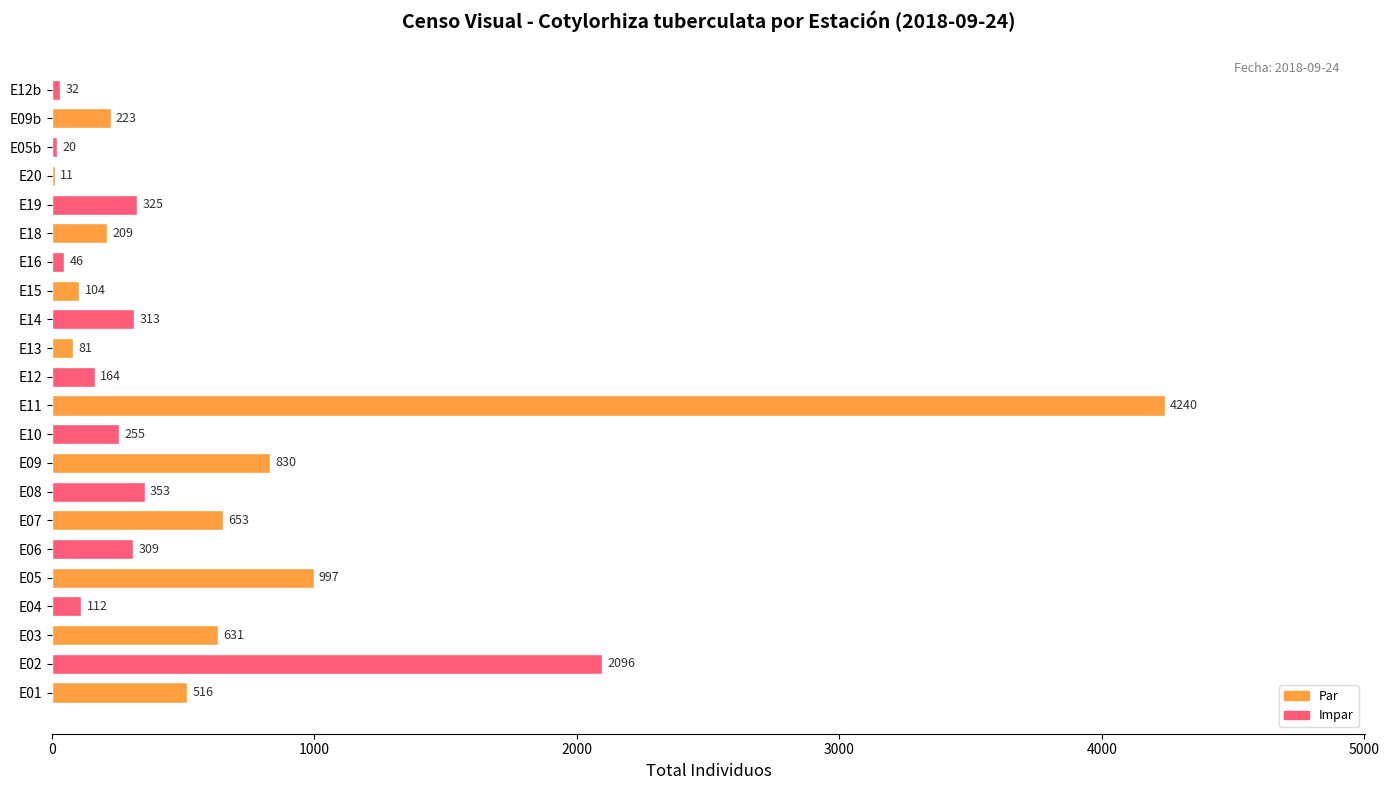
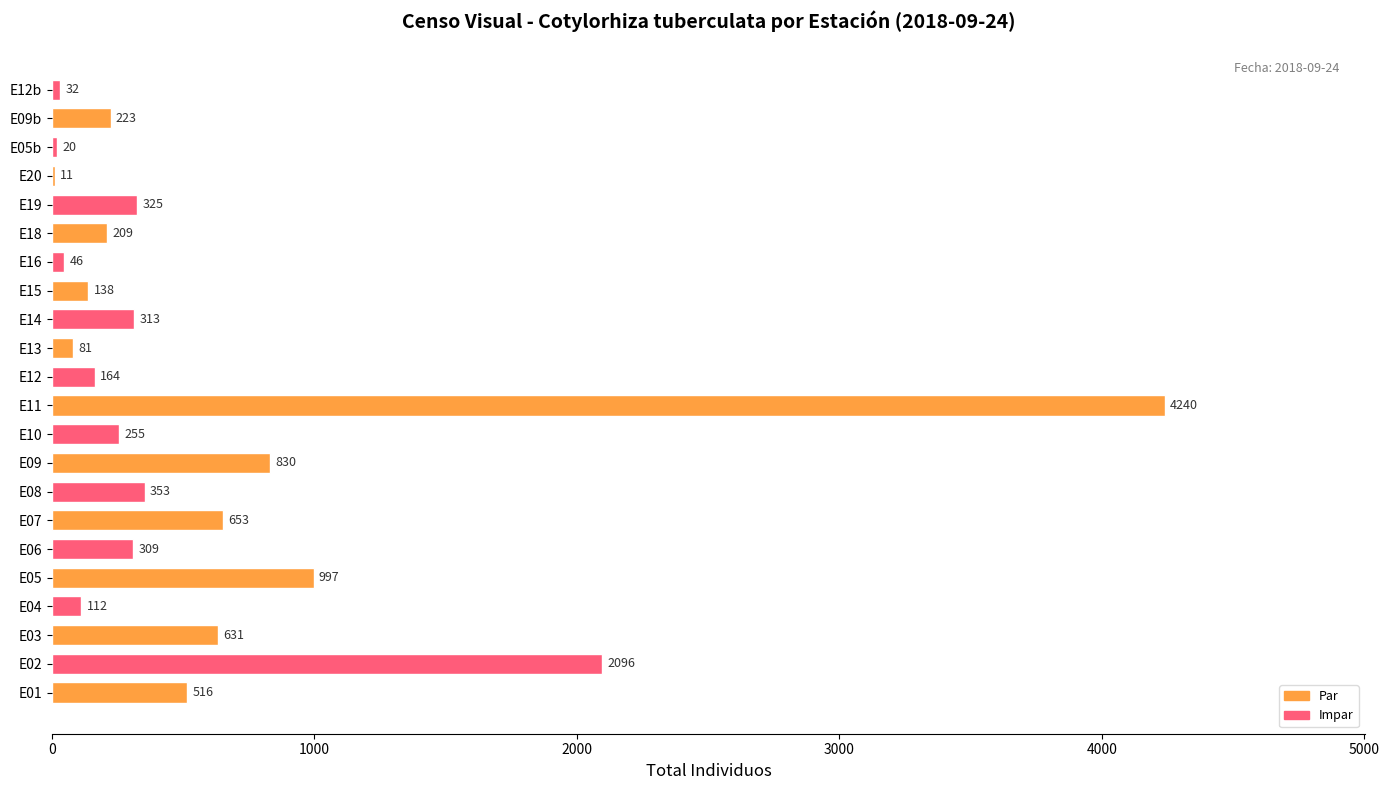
  {
    "E12b": 32,
    "E09b": 223,
    "E05b": 20,
    "E20": 11,
    "E19": 325,
    "E18": 209,
    "E16": 46,
-   "E15": 104,
+   "E15": 138,
    "E14": 313,
    "E13": 81,
    "E12": 164,
    "E11": 4240,
    "E10": 255,
    "E09": 830,
    "E08": 353,
    "E07": 653,
    "E06": 309,
    "E05": 997,
    "E04": 112,
    "E03": 631,
    "E02": 2096,
    "E01": 516
  }
